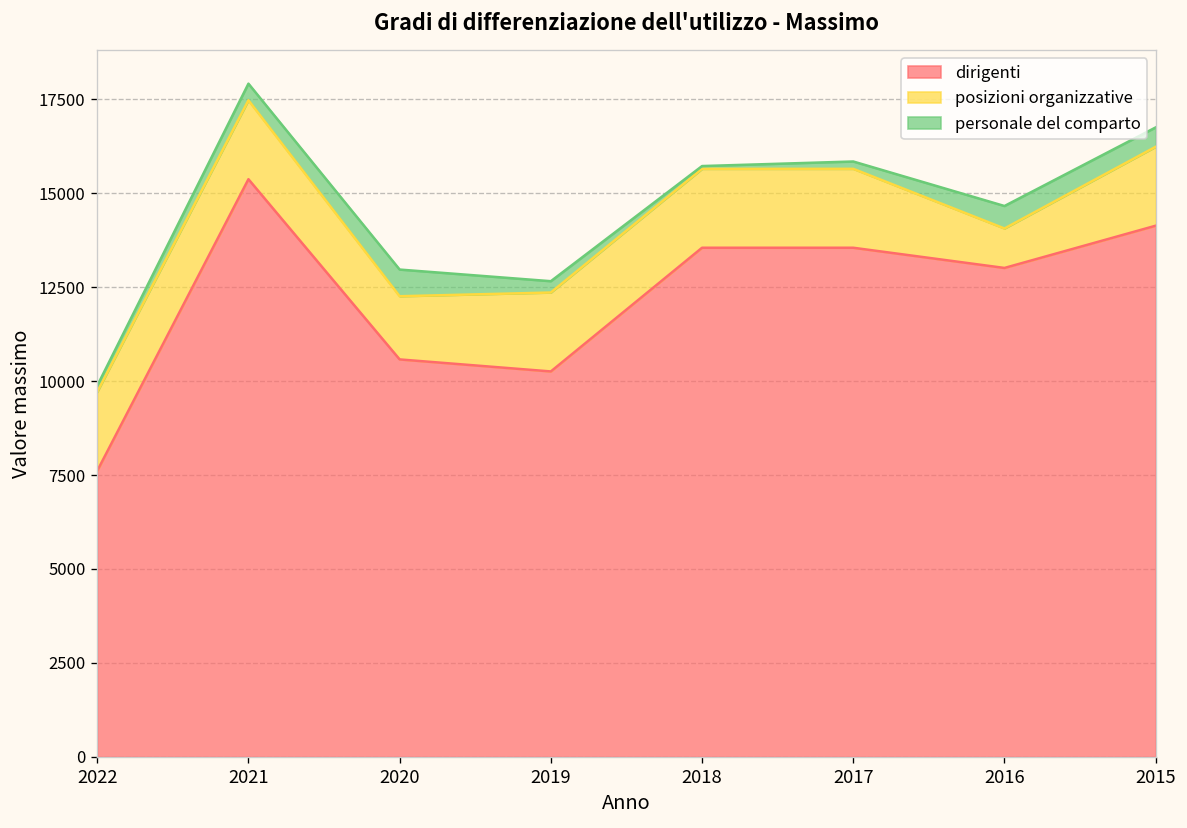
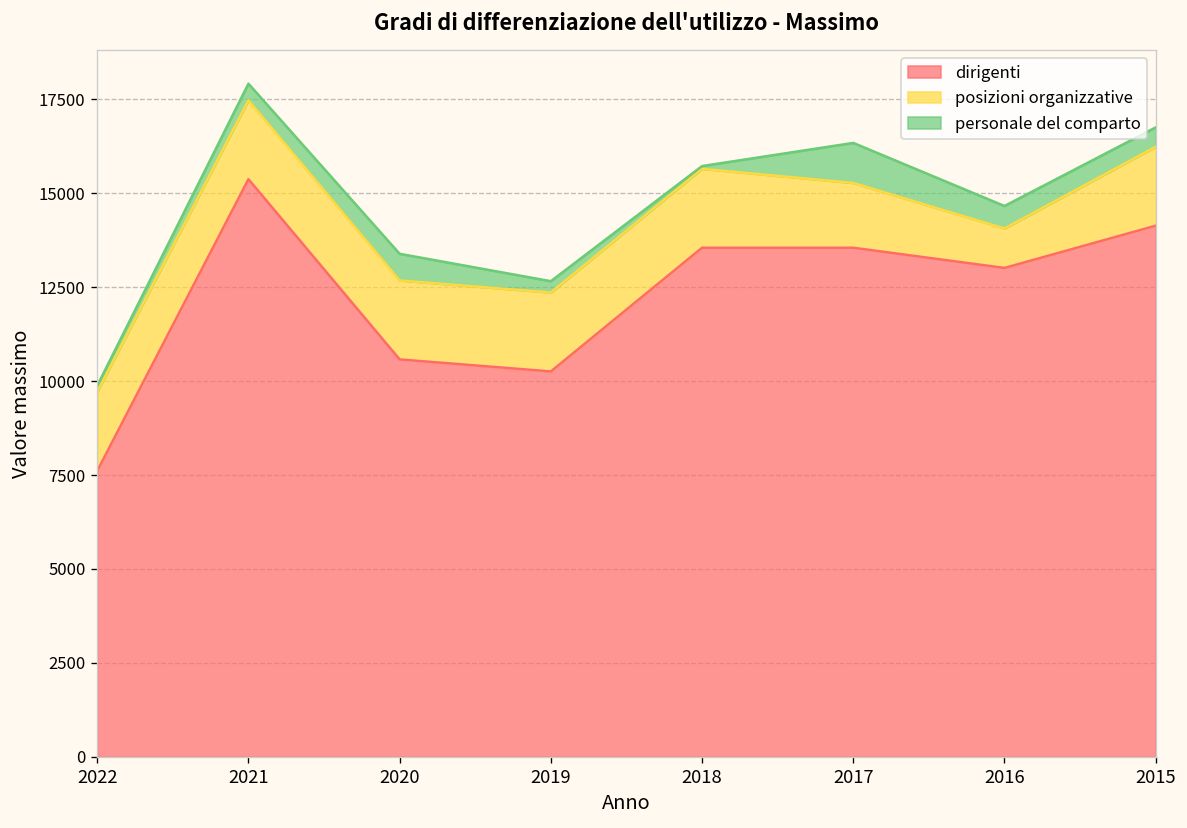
  {
    "dirigenti": {
      "2022": 7600,
      "2021": 15400,
      "2020": 10600,
      "2019": 10300,
      "2018": 13500,
      "2017": 13500,
      "2016": 13000,
      "2015": 14100
    },
    "posizioni organizzative": {
      "2022": 2100,
      "2021": 2100,
-     "2020": 1700,
+     "2020": 2100,
      "2019": 2100,
-     "2017": 2100,
+     "2017": 1700,
      "2016": 1100,
      "2015": 2100
    },
    "personale del comparto": {
      "2022": 200,
      "2021": 400,
      "2020": 700,
      "2019": 300,
-     "2017": 200,
+     "2017": 1100,
      "2016": 600,
      "2015": 500
    }
  }
